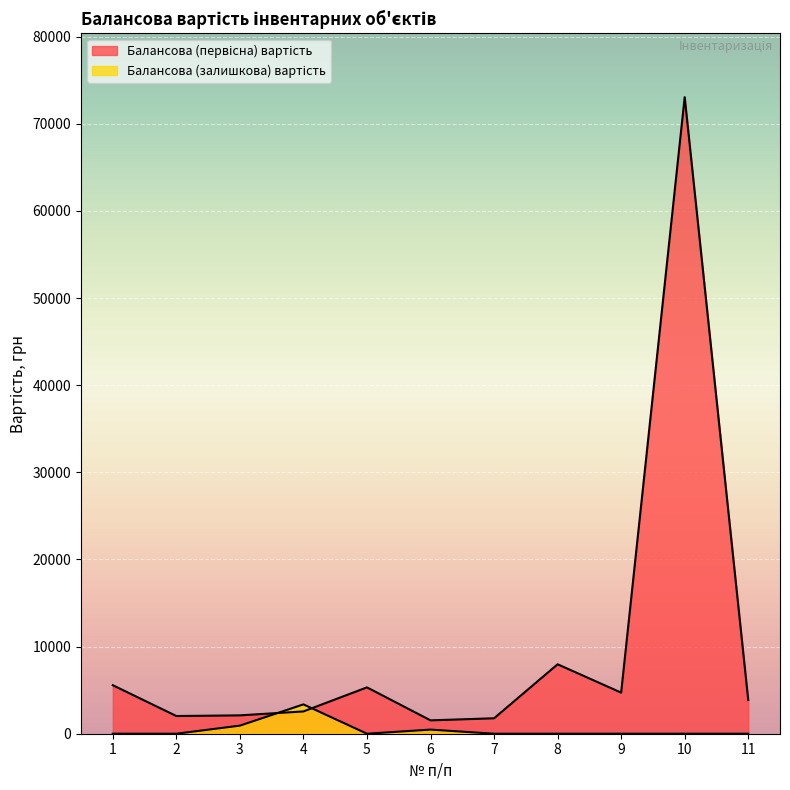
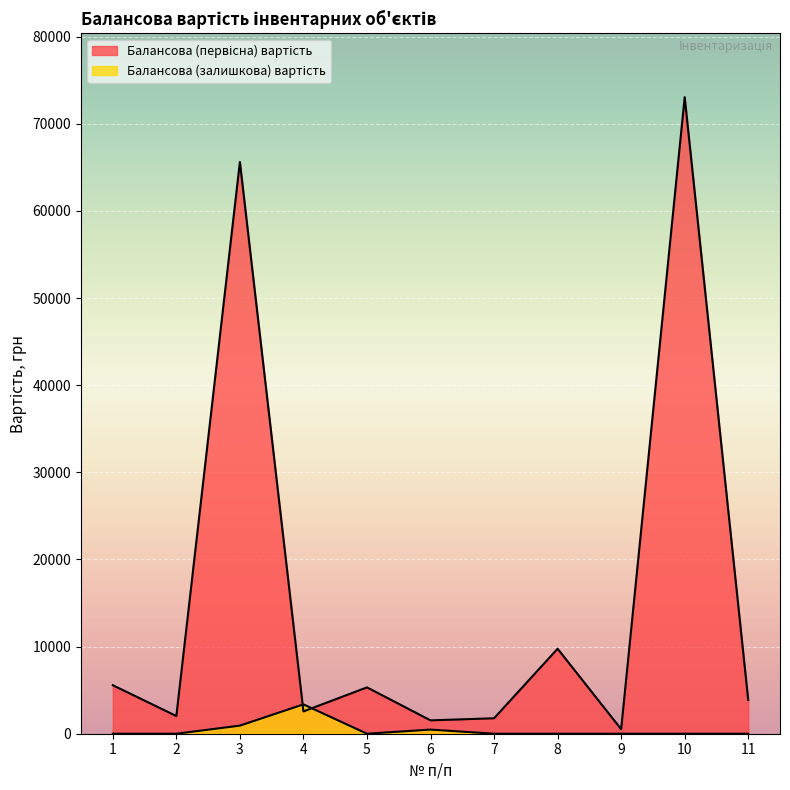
  {
    "Балансова (первісна) вартість": {
      "1": 6000,
      "2": 2000,
-     "3": 2000,
+     "3": 66000,
      "4": 3000,
      "5": 5000,
      "6": 2000,
      "7": 2000,
-     "8": 8000,
-     "9": 5000,
+     "8": 10000,
+     "9": 1000,
      "10": 73000,
      "11": 4000
    },
    "Балансова (залишкова) вартість": {
      "1": 0,
      "2": 0,
      "3": 1000,
      "4": 3000,
      "5": 0,
      "6": 0,
      "7": 0,
      "8": 0,
      "9": 0,
      "10": 0,
      "11": 0
    }
  }
